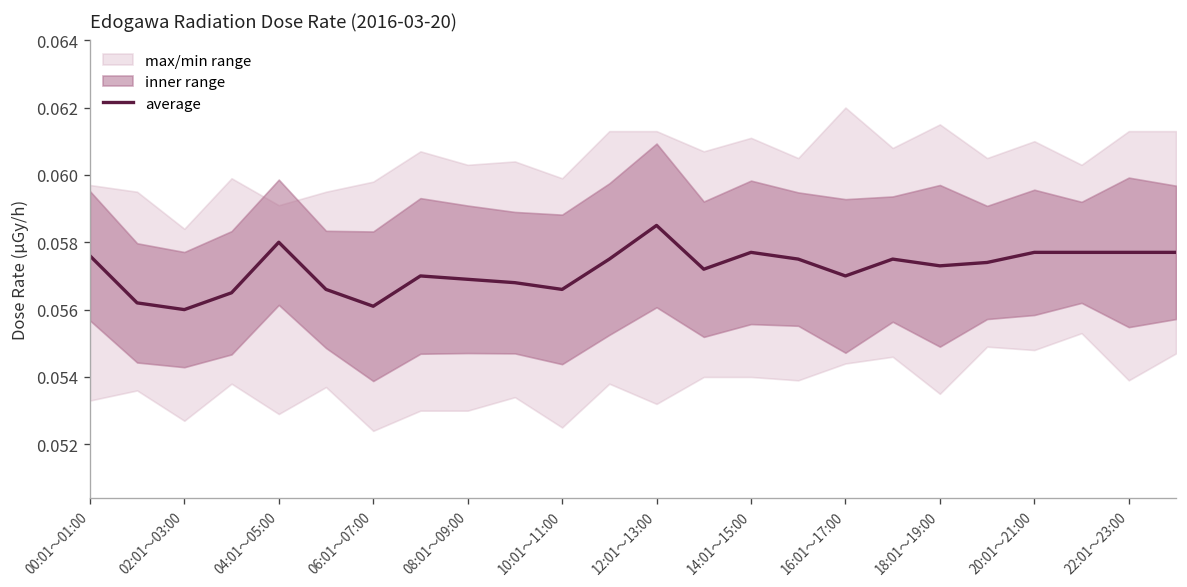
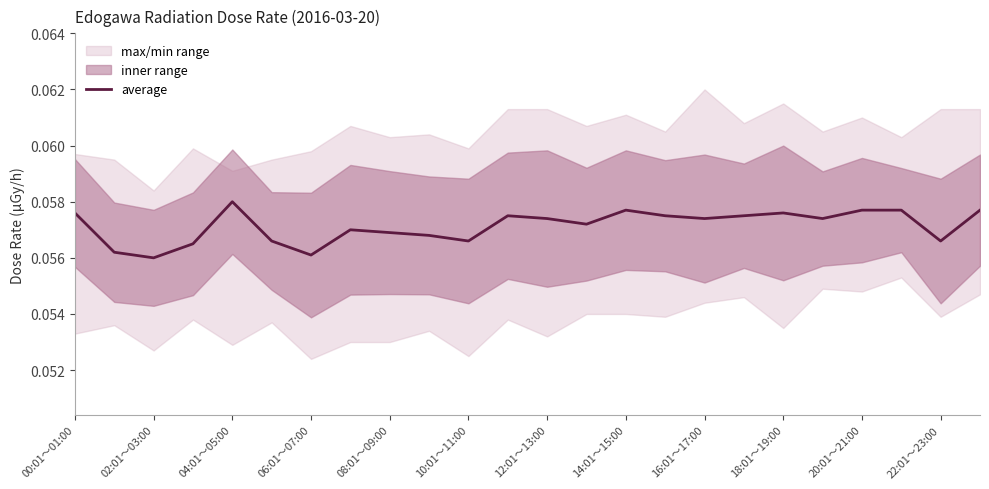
  {
    "average": {
      "00:01～01:00": 0.0576,
      "02:01～03:00": 0.0560,
      "04:01～05:00": 0.0580,
      "06:01～07:00": 0.0561,
      "08:01～09:00": 0.0569,
      "10:01～11:00": 0.0566,
-     "12:01～13:00": 0.0585,
+     "12:01～13:00": 0.0574,
      "14:01～15:00": 0.0577,
-     "16:01～17:00": 0.0570,
-     "18:01～19:00": 0.0573,
+     "16:01～17:00": 0.0574,
+     "18:01～19:00": 0.0576,
      "20:01～21:00": 0.0577,
-     "22:01～23:00": 0.0577
+     "22:01～23:00": 0.0566
    }
  }
